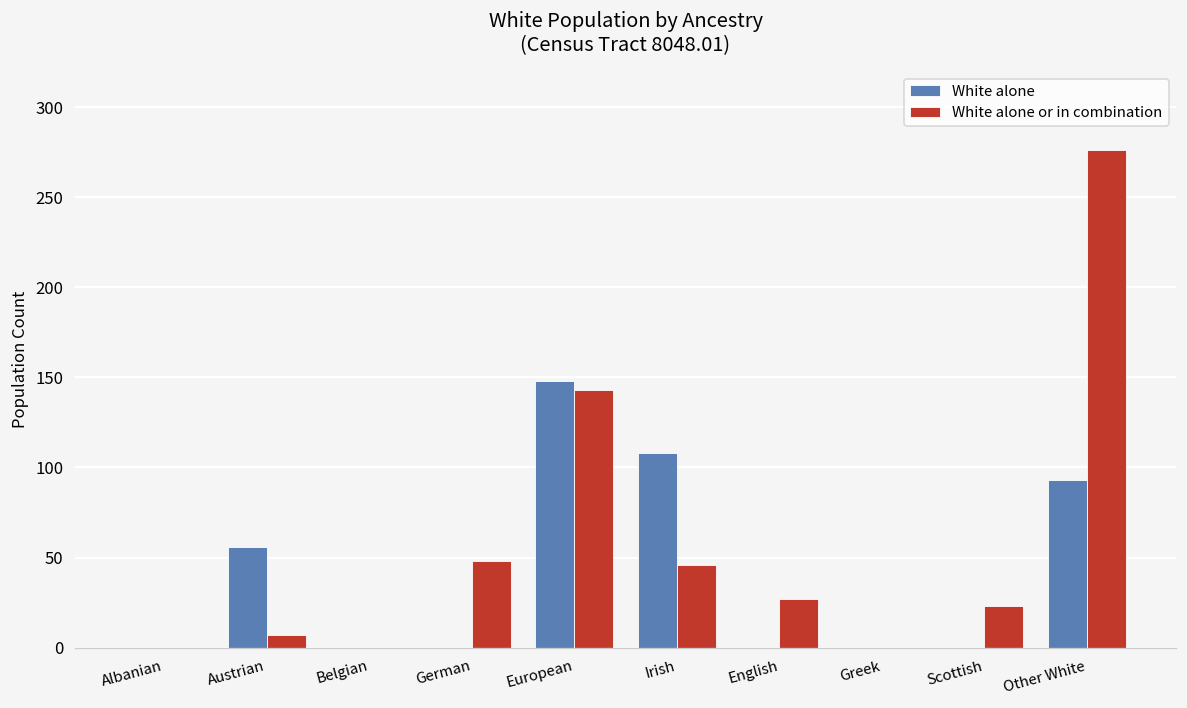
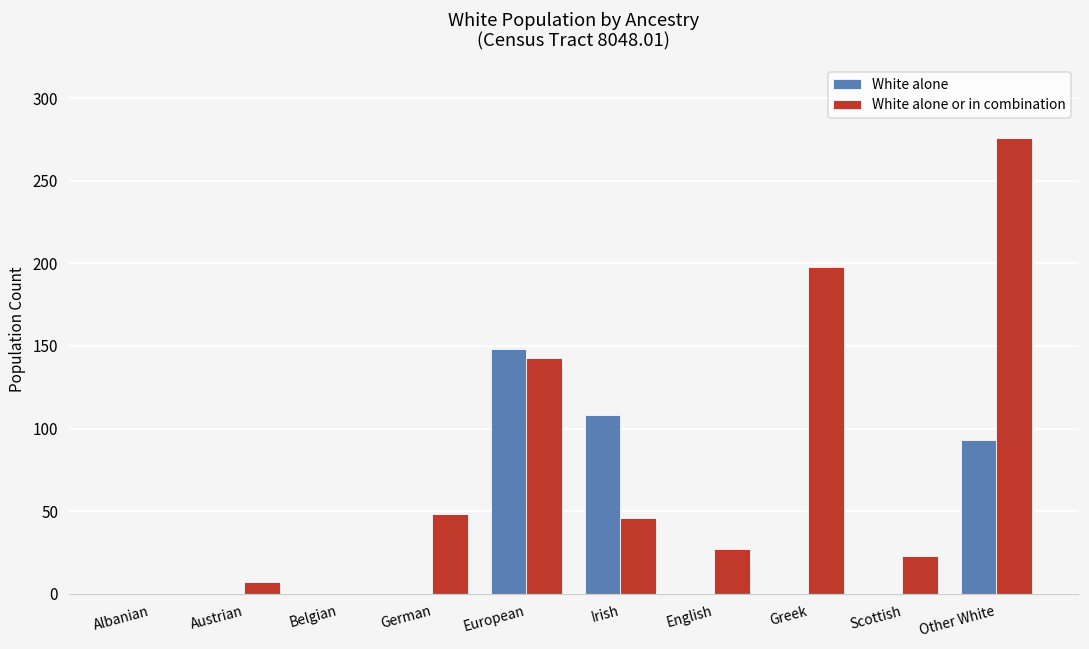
  {
    "White alone": {
      "Albanian": 0,
-     "Austrian": 56,
+     "Austrian": 0,
      "Belgian": 0,
      "German": 0,
      "European": 148,
      "Irish": 108,
      "English": 0,
      "Greek": 0,
      "Scottish": 0,
      "Other White": 93
    },
    "White alone or in combination": {
      "Albanian": 0,
      "Austrian": 7,
      "Belgian": 0,
      "German": 48,
      "European": 143,
      "Irish": 46,
      "English": 27,
-     "Greek": 0,
+     "Greek": 198,
      "Scottish": 23,
      "Other White": 276
    }
  }
